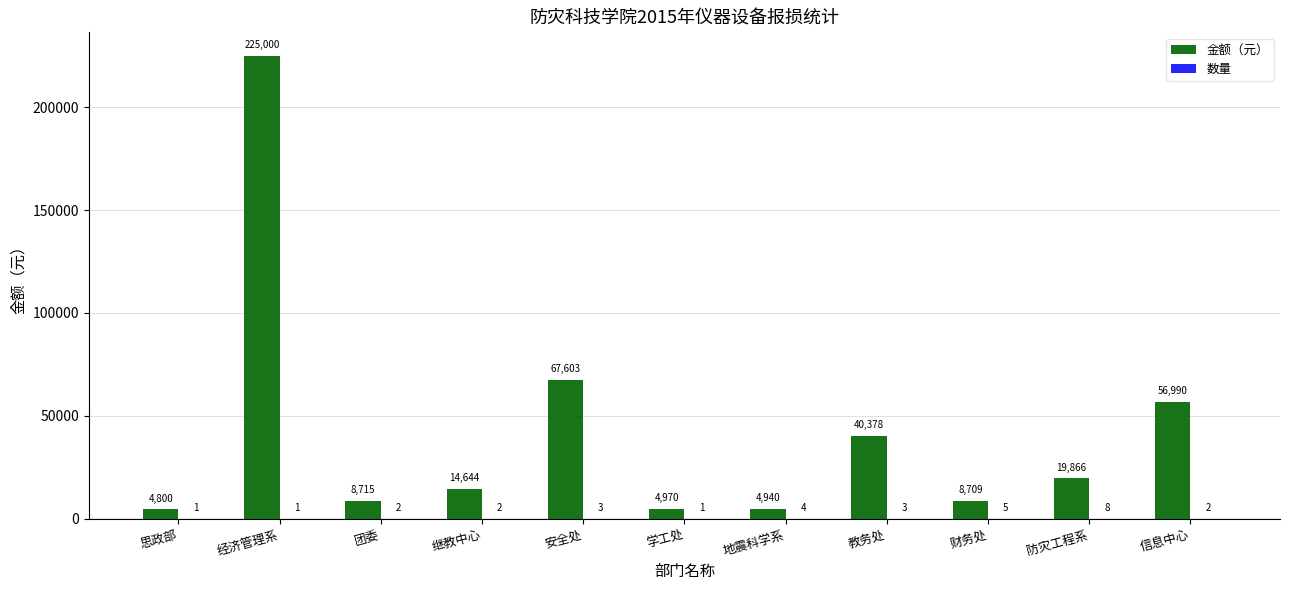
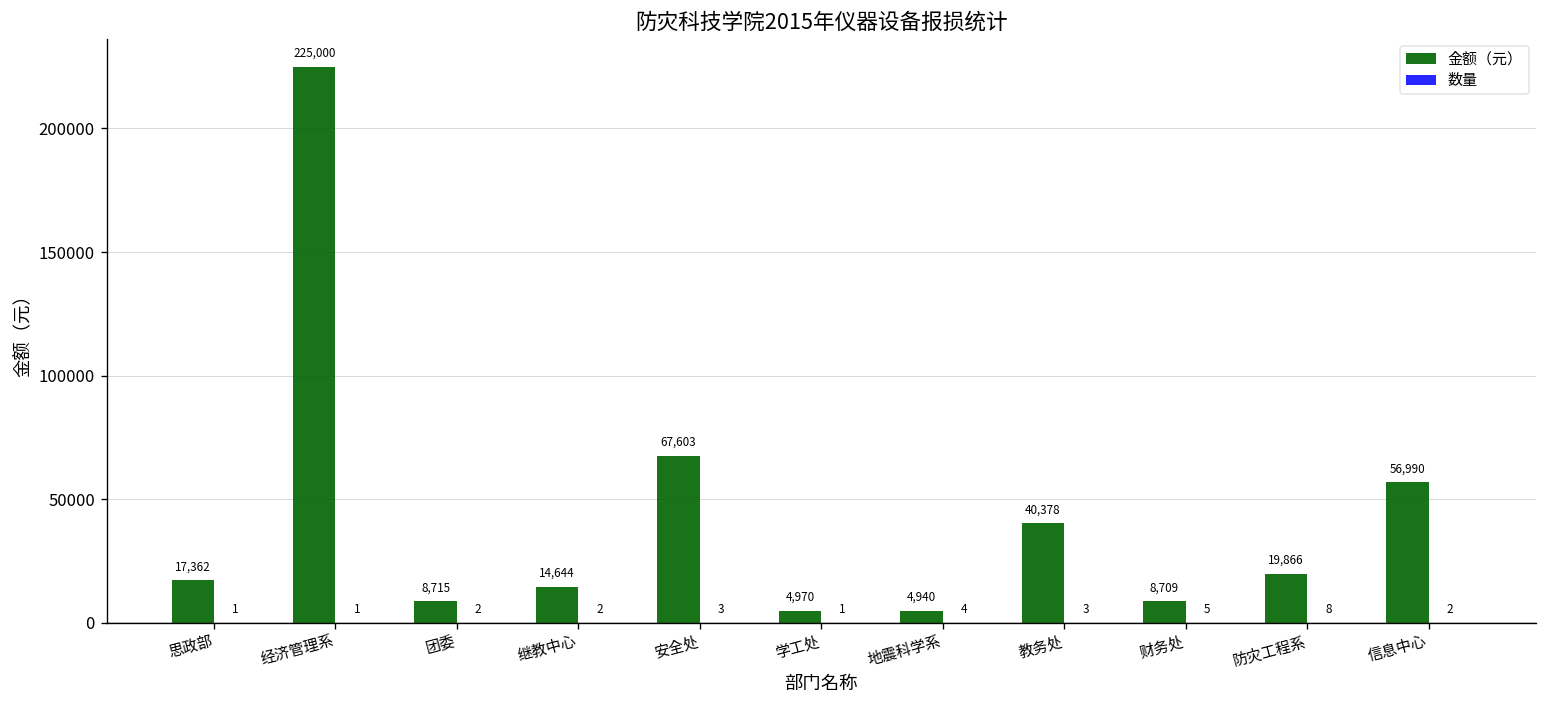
  {
    "金额（元）": {
-     "思政部": "4,800",
+     "思政部": "17,362",
      "经济管理系": "225,000",
      "团委": "8,715",
      "继教中心": "14,644",
      "安全处": "67,603",
      "学工处": "4,970",
      "地震科学系": "4,940",
      "教务处": "40,378",
      "财务处": "8,709",
      "防灾工程系": "19,866",
      "信息中心": "56,990"
    },
    "数量": {
      "思政部": "1",
      "经济管理系": "1",
      "团委": "2",
      "继教中心": "2",
      "安全处": "3",
      "学工处": "1",
      "地震科学系": "4",
      "教务处": "3",
      "财务处": "5",
      "防灾工程系": "8",
      "信息中心": "2"
    }
  }
